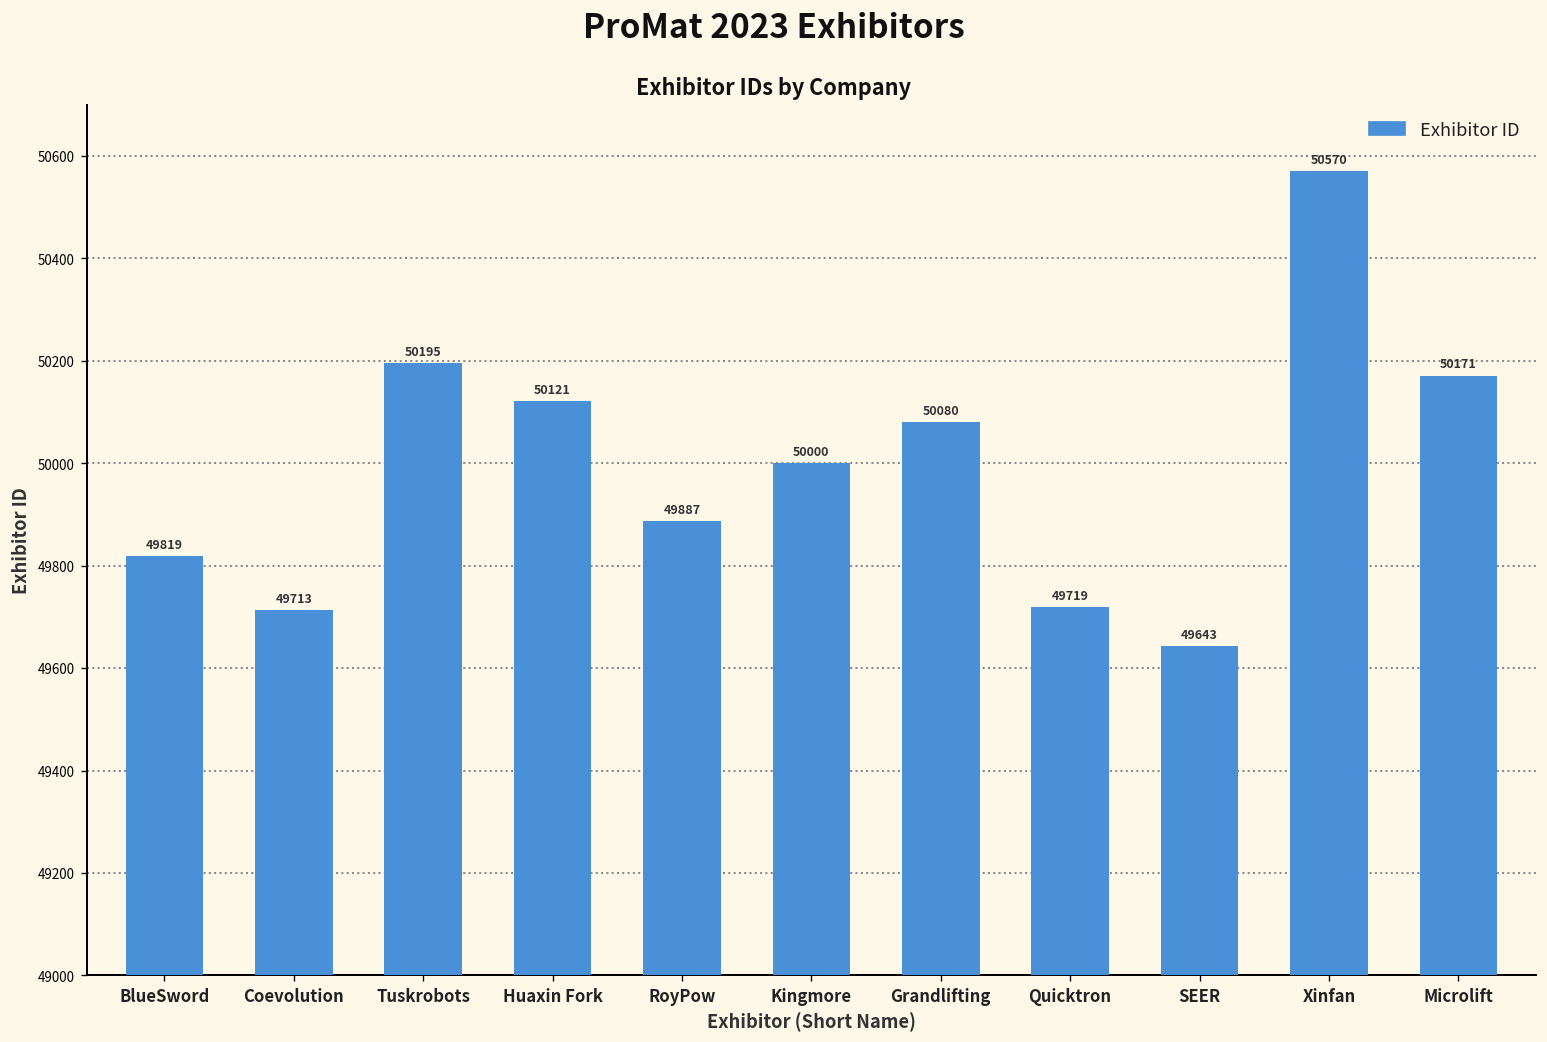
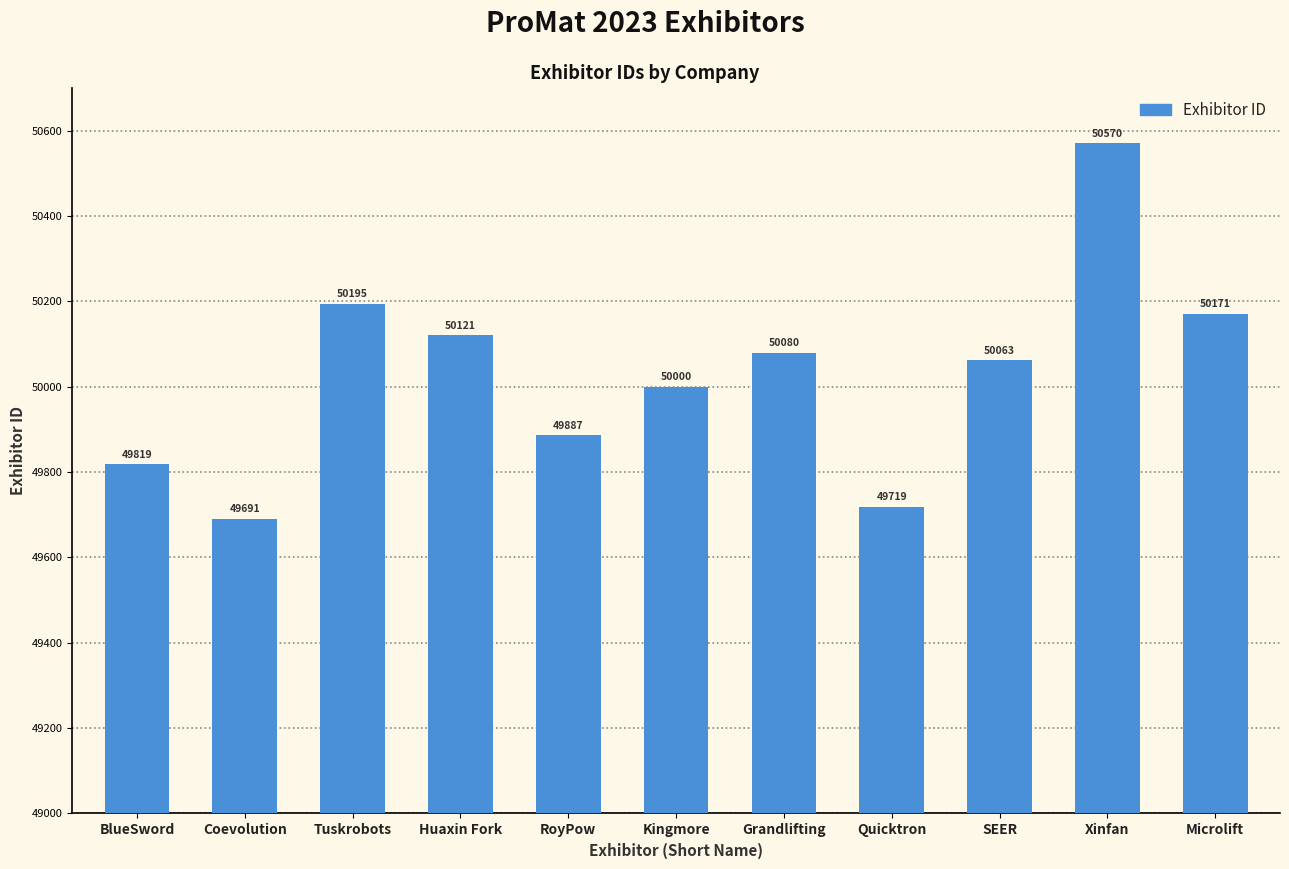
  {
    "BlueSword": 49819,
-   "Coevolution": 49713,
+   "Coevolution": 49691,
    "Tuskrobots": 50195,
    "Huaxin Fork": 50121,
    "RoyPow": 49887,
    "Kingmore": 50000,
    "Grandlifting": 50080,
    "Quicktron": 49719,
-   "SEER": 49643,
+   "SEER": 50063,
    "Xinfan": 50570,
    "Microlift": 50171
  }
